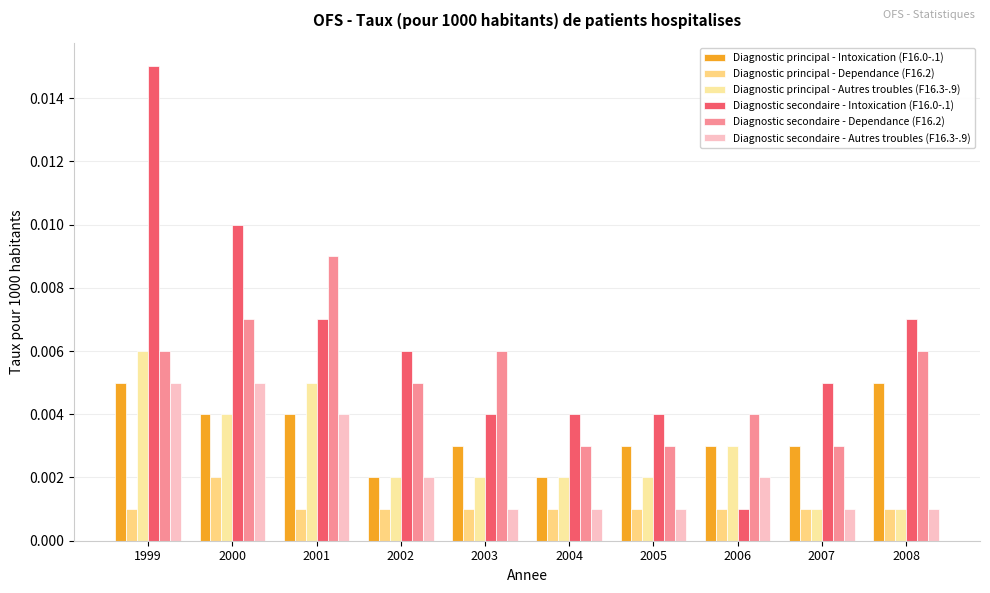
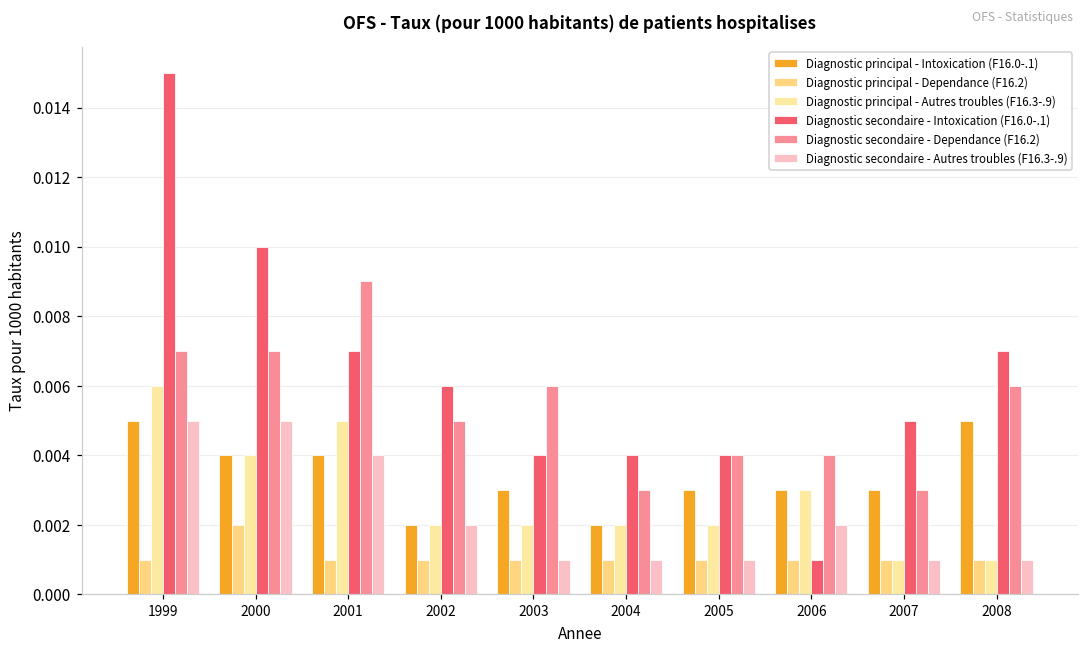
  {
    "Diagnostic principal - Intoxication (F16.0-.1)": {
      "1999": 0.005,
      "2000": 0.004,
      "2001": 0.004,
      "2002": 0.002,
      "2003": 0.003,
      "2004": 0.002,
      "2005": 0.003,
      "2006": 0.003,
      "2007": 0.003,
      "2008": 0.005
    },
    "Diagnostic secondaire - Intoxication (F16.0-.1)": {
      "1999": 0.015,
      "2000": 0.010,
      "2001": 0.007,
      "2002": 0.006,
      "2003": 0.004,
      "2004": 0.004,
      "2005": 0.004,
      "2006": 0.001,
      "2007": 0.005,
      "2008": 0.007
    },
    "Diagnostic secondaire - Dependance (F16.2)": {
-     "1999": 0.006,
+     "1999": 0.007,
      "2000": 0.007,
      "2001": 0.009,
      "2002": 0.005,
      "2003": 0.006,
      "2004": 0.003,
-     "2005": 0.003,
+     "2005": 0.004,
      "2006": 0.004,
      "2007": 0.003,
      "2008": 0.006
    }
  }
